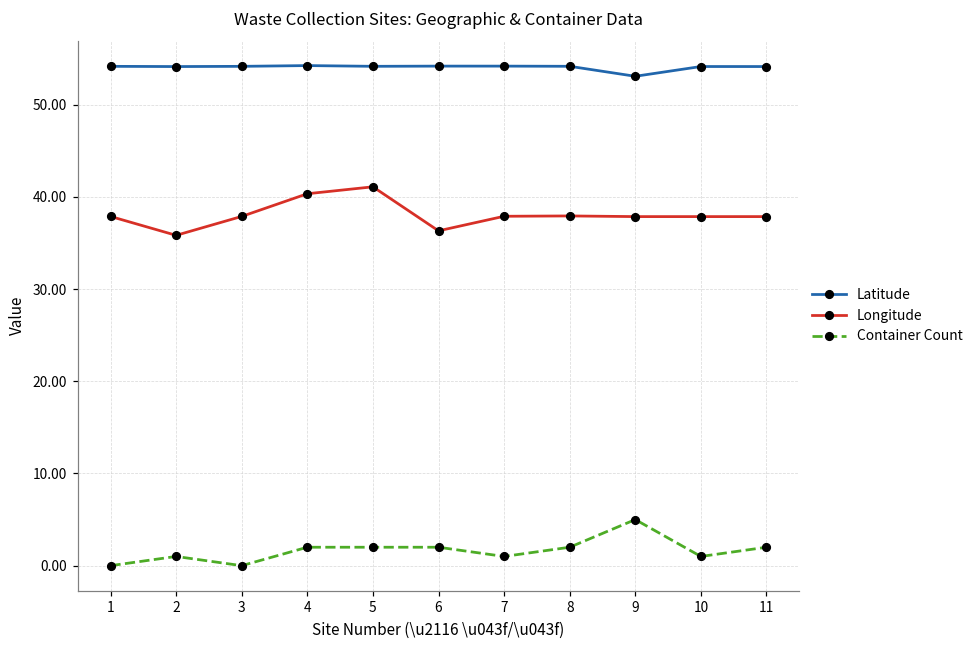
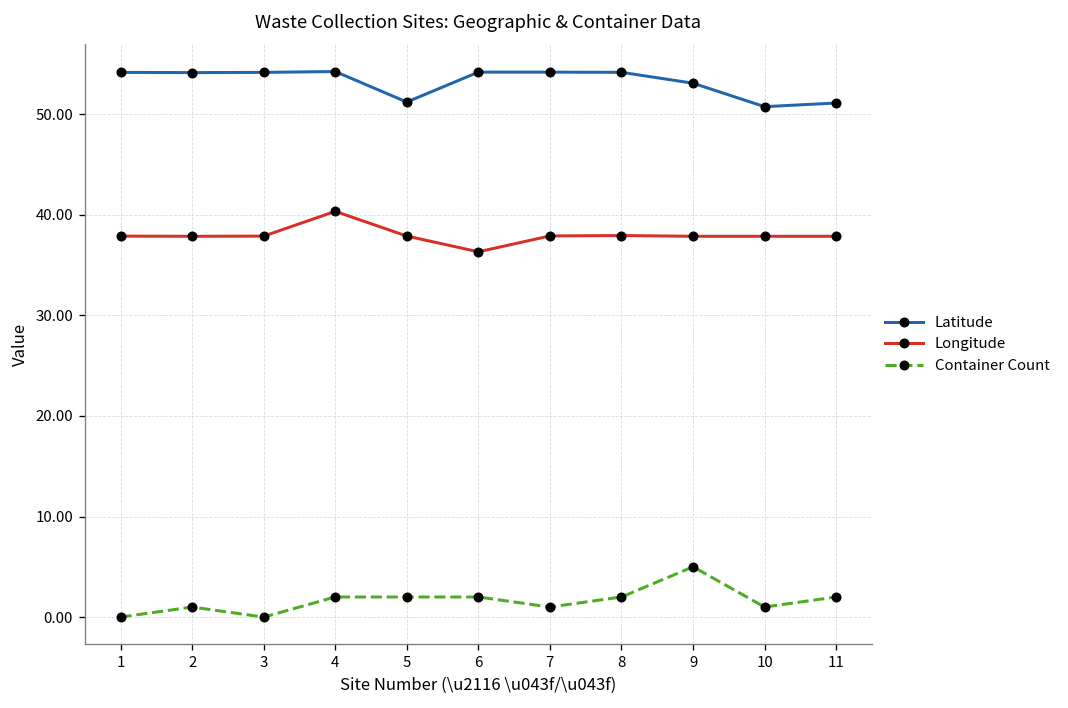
  {
    "Latitude": {
      "1": 54,
      "2": 54,
      "3": 54,
      "4": 54,
-     "5": 54,
+     "5": 51,
      "6": 54,
      "7": 54,
      "8": 54,
      "9": 53,
-     "10": 54,
-     "11": 54
+     "10": 51,
+     "11": 51
    },
    "Longitude": {
      "1": 38,
-     "2": 36,
+     "2": 38,
      "3": 38,
      "4": 40,
-     "5": 41,
+     "5": 38,
      "6": 36,
      "7": 38,
      "8": 38,
      "9": 38,
      "10": 38,
      "11": 38
    },
    "Container Count": {
      "1": 0,
      "2": 1,
      "3": 0,
      "4": 2,
      "5": 2,
      "6": 2,
      "7": 1,
      "8": 2,
      "9": 5,
      "10": 1,
      "11": 2
    }
  }
